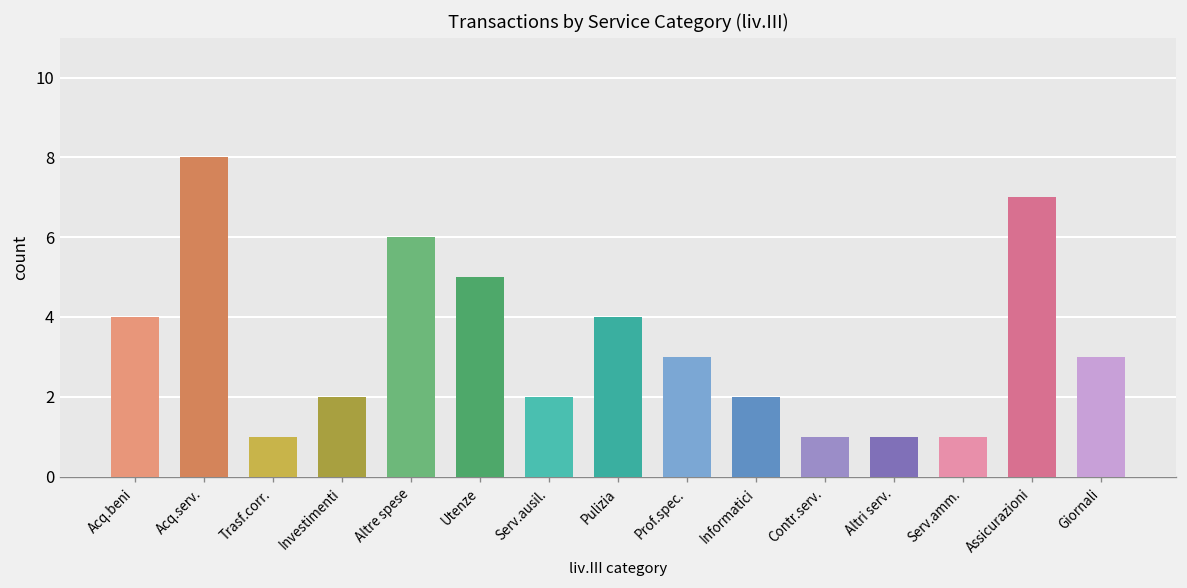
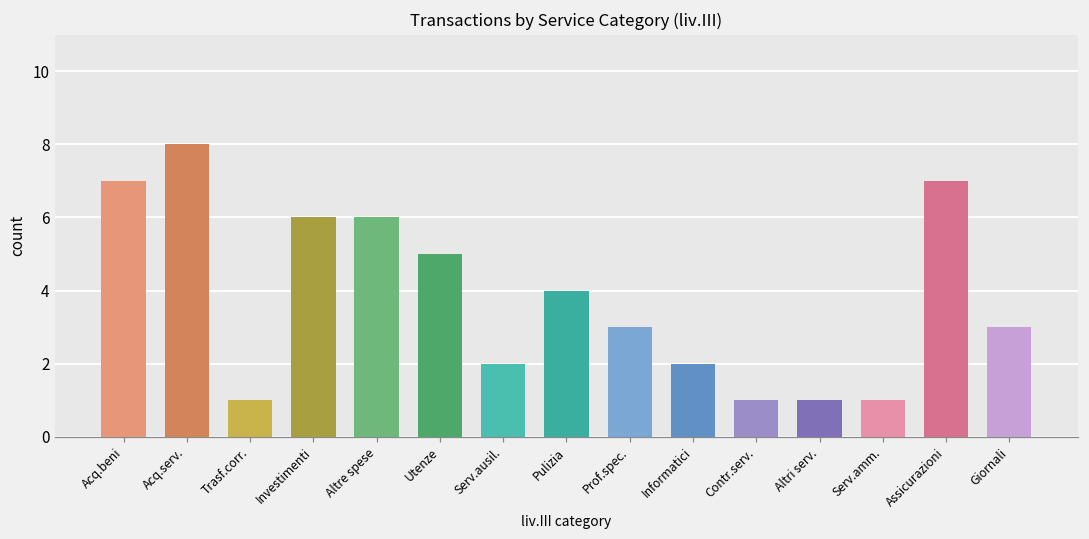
  {
-   "Acq.beni": 4,
+   "Acq.beni": 7,
    "Acq.serv.": 8,
    "Trasf.corr.": 1,
-   "Investimenti": 2,
+   "Investimenti": 6,
    "Altre spese": 6,
    "Utenze": 5,
    "Serv.ausil.": 2,
    "Pulizia": 4,
    "Prof.spec.": 3,
    "Informatici": 2,
    "Contr.serv.": 1,
    "Altri serv.": 1,
    "Serv.amm.": 1,
    "Assicurazioni": 7,
    "Giornali": 3
  }
